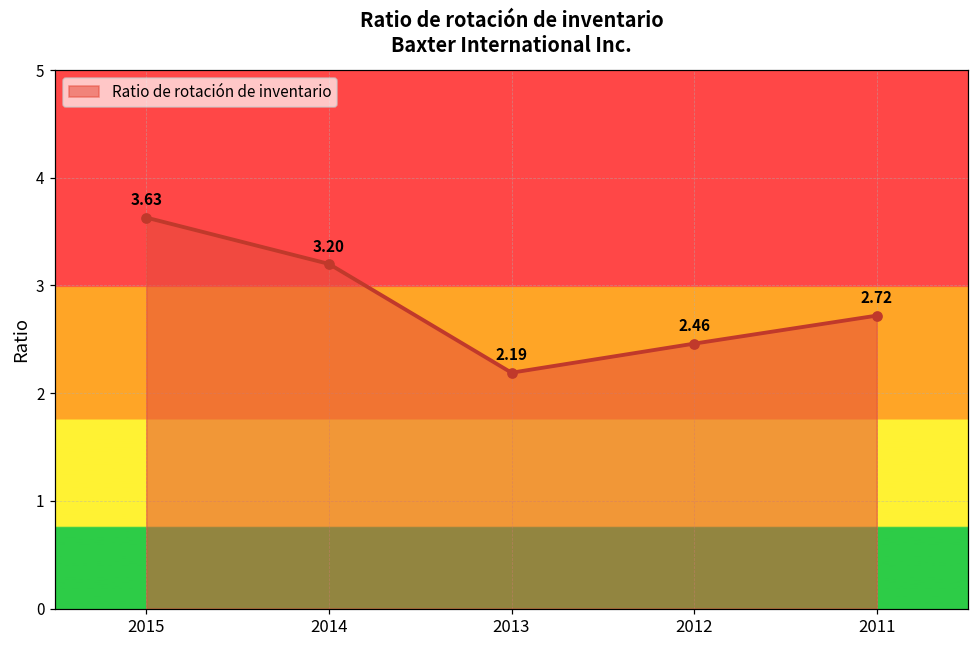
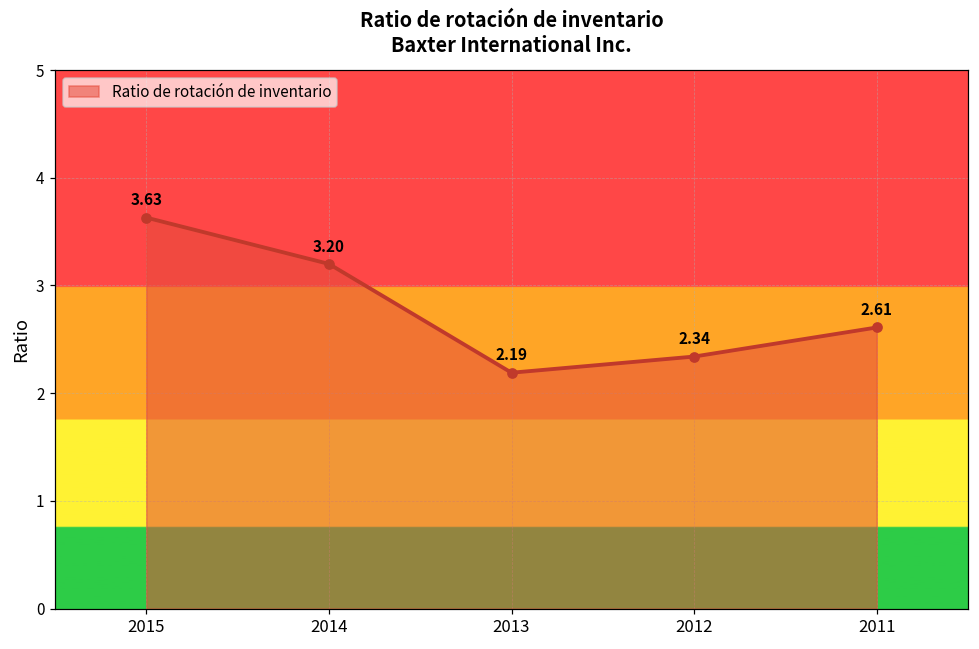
  {
    "2015": 3.63,
    "2014": 3.20,
    "2013": 2.19,
-   "2012": 2.46,
-   "2011": 2.72
+   "2012": 2.34,
+   "2011": 2.61
  }
